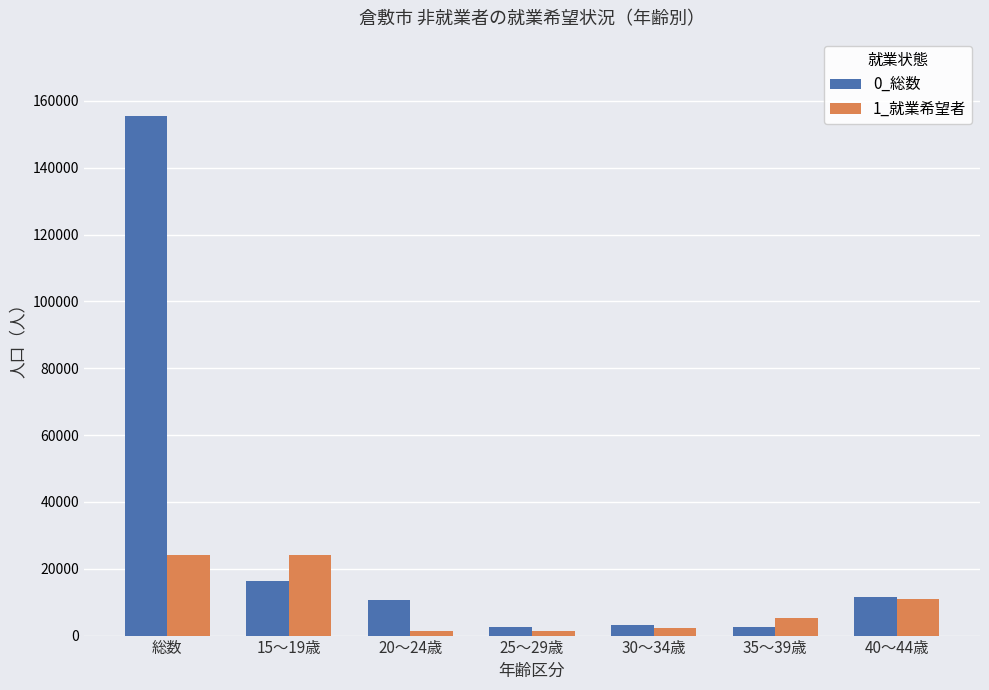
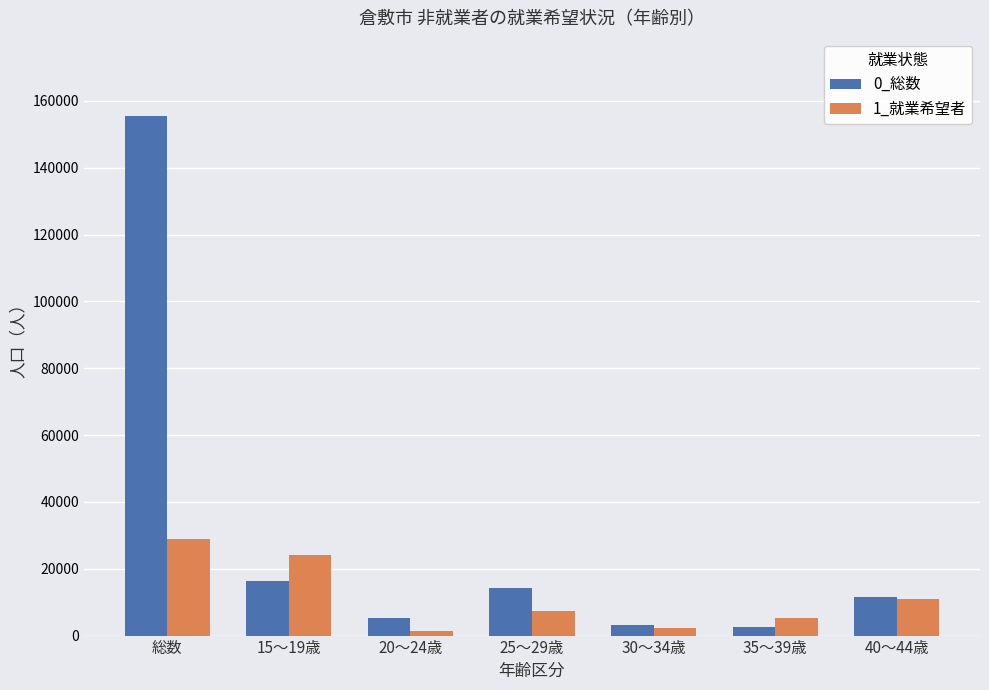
  {
    "0_総数": {
      "総数": 156000,
      "15～19歳": 16000,
-     "20～24歳": 11000,
-     "25～29歳": 3000,
+     "20～24歳": 5000,
+     "25～29歳": 14000,
      "30～34歳": 3000,
      "35～39歳": 3000,
      "40～44歳": 12000
    },
    "1_就業希望者": {
-     "総数": 24000,
+     "総数": 29000,
      "15～19歳": 24000,
      "20～24歳": 1000,
-     "25～29歳": 1000,
+     "25～29歳": 7000,
      "30～34歳": 2000,
      "35～39歳": 5000,
      "40～44歳": 11000
    }
  }
